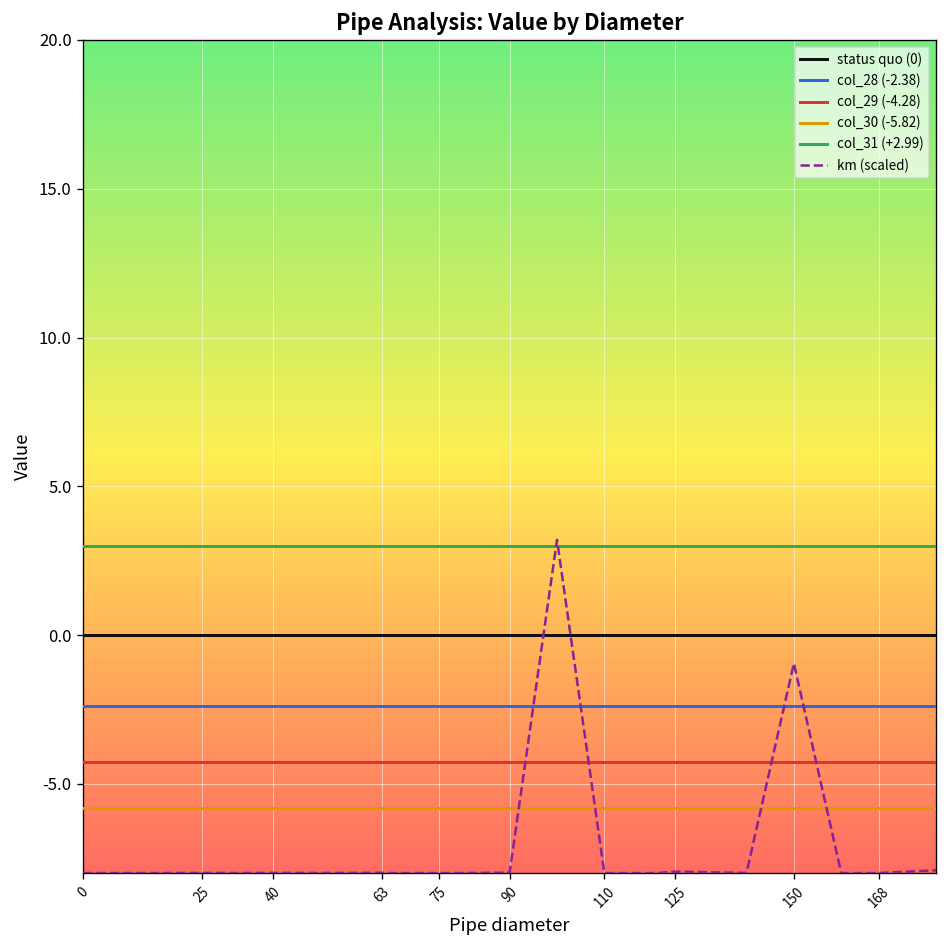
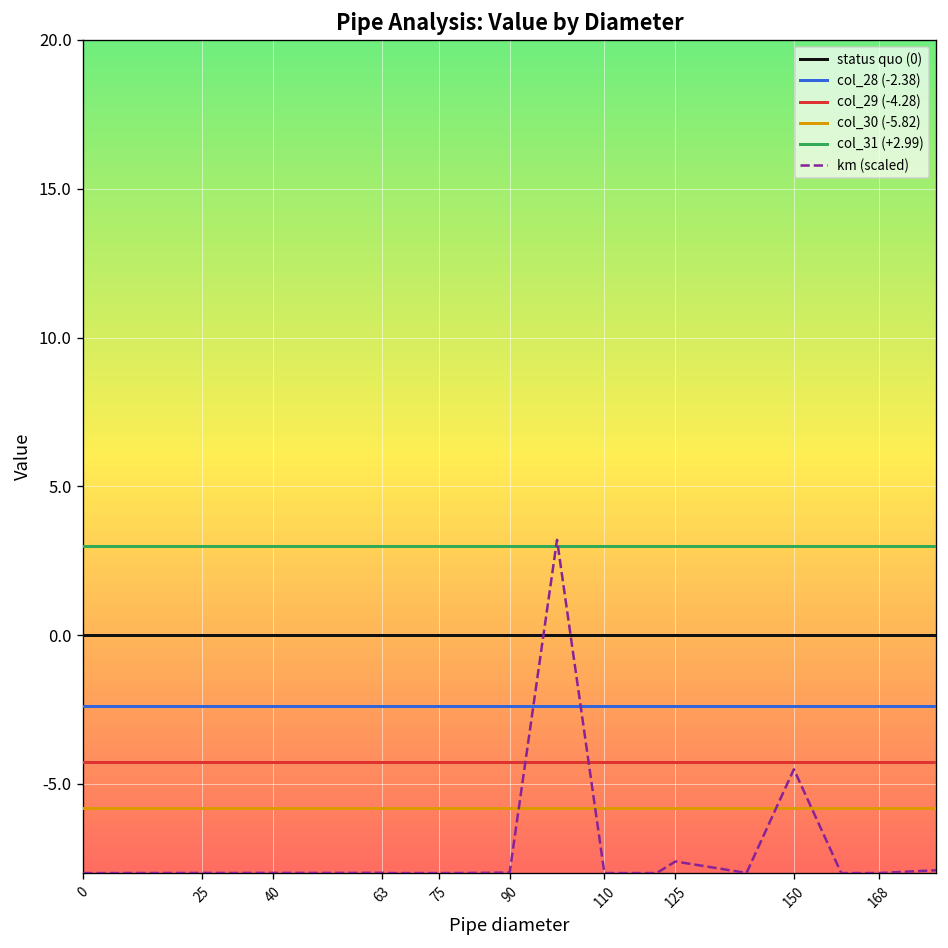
  {
    "status quo (0)": {
      "0": 0.0,
      "25": 0.0,
      "40": 0.0,
      "63": 0.0,
      "75": 0.0,
      "90": 0.0,
      "110": 0.0,
      "125": 0.0,
      "150": 0.0,
      "168": 0.0
    },
    "col_28 (-2.38)": {
      "0": -2.4,
      "25": -2.4,
      "40": -2.4,
      "63": -2.4,
      "75": -2.4,
      "90": -2.4,
      "110": -2.4,
      "125": -2.4,
      "150": -2.4,
      "168": -2.4
    },
    "col_29 (-4.28)": {
      "0": -4.3,
      "25": -4.3,
      "40": -4.3,
      "63": -4.3,
      "75": -4.3,
      "90": -4.3,
      "110": -4.3,
      "125": -4.3,
      "150": -4.3,
      "168": -4.3
    },
    "col_30 (-5.82)": {
      "0": -5.8,
      "25": -5.8,
      "40": -5.8,
      "63": -5.8,
      "75": -5.8,
      "90": -5.8,
      "110": -5.8,
      "125": -5.8,
      "150": -5.8,
      "168": -5.8
    },
    "col_31 (+2.99)": {
      "0": 3.0,
      "25": 3.0,
      "40": 3.0,
      "63": 3.0,
      "75": 3.0,
      "90": 3.0,
      "110": 3.0,
      "125": 3.0,
      "150": 3.0,
      "168": 3.0
    },
    "km (scaled)": {
      "0": -8.0,
      "25": -8.0,
      "40": -8.0,
      "63": -8.0,
      "75": -8.0,
      "90": -8.0,
      "110": -8.0,
-     "125": -8.0,
-     "150": -1.0,
+     "125": -7.6,
+     "150": -4.5,
      "168": -8.0
    }
  }
